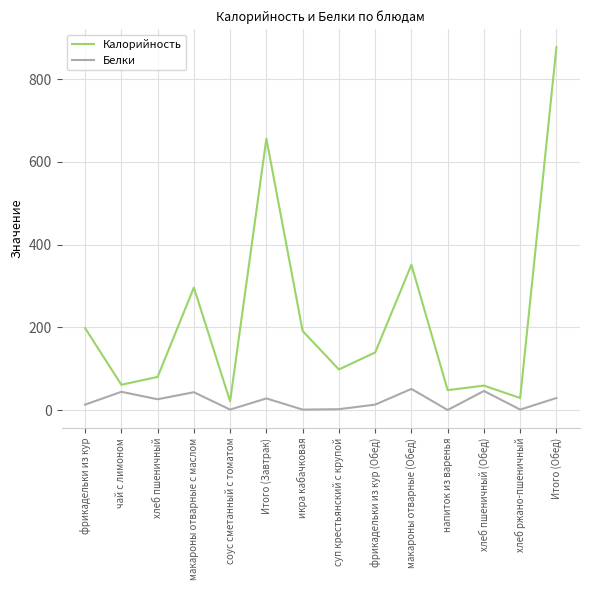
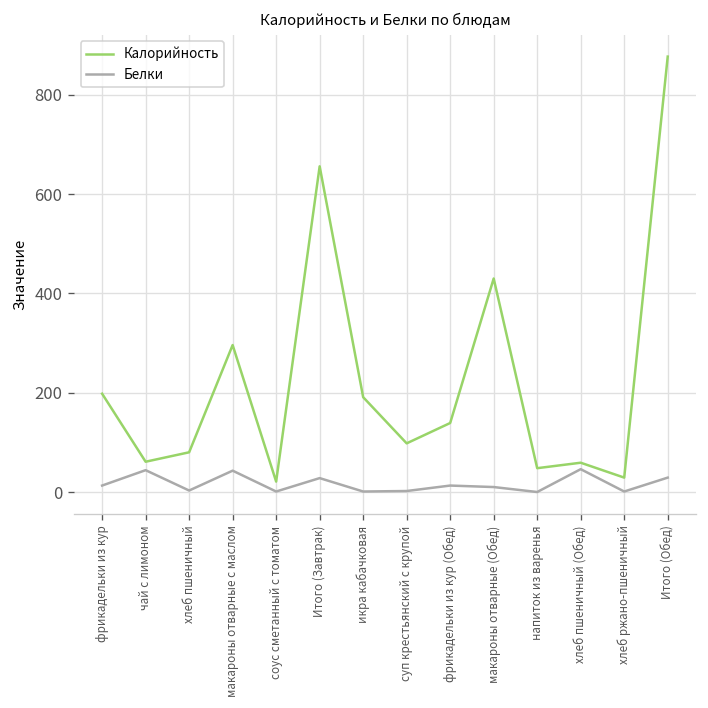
  {
    "Калорийность": {
      "фрикадельки из кур": 200,
      "чай с лимоном": 60,
      "хлеб пшеничный": 80,
      "макароны отварные с маслом": 300,
      "соус сметанный с томатом": 20,
      "Итого (Завтрак)": 660,
      "икра кабачковая": 190,
      "суп крестьянский с крупой": 100,
      "фрикадельки из кур (Обед)": 140,
-     "макароны отварные (Обед)": 350,
+     "макароны отварные (Обед)": 430,
      "напиток из варенья": 50,
      "хлеб пшеничный (Обед)": 60,
      "хлеб ржано-пшеничный": 30,
      "Итого (Обед)": 880
    },
    "Белки": {
      "фрикадельки из кур": 10,
      "чай с лимоном": 40,
-     "хлеб пшеничный": 30,
+     "хлеб пшеничный": 0,
      "макароны отварные с маслом": 40,
      "соус сметанный с томатом": 0,
      "Итого (Завтрак)": 30,
      "икра кабачковая": 0,
      "суп крестьянский с крупой": 0,
      "фрикадельки из кур (Обед)": 10,
-     "макароны отварные (Обед)": 50,
+     "макароны отварные (Обед)": 10,
      "напиток из варенья": 0,
      "хлеб пшеничный (Обед)": 50,
      "хлеб ржано-пшеничный": 0,
      "Итого (Обед)": 30
    }
  }
